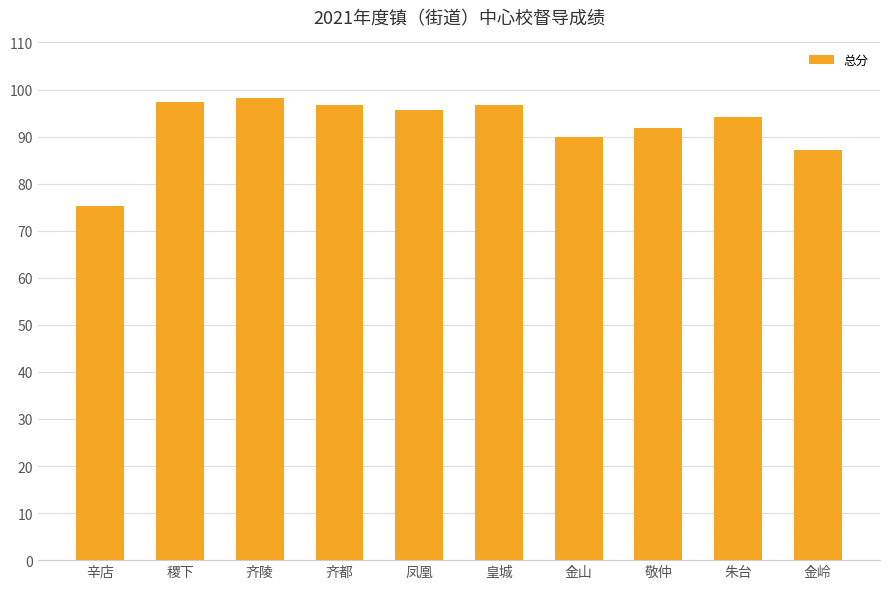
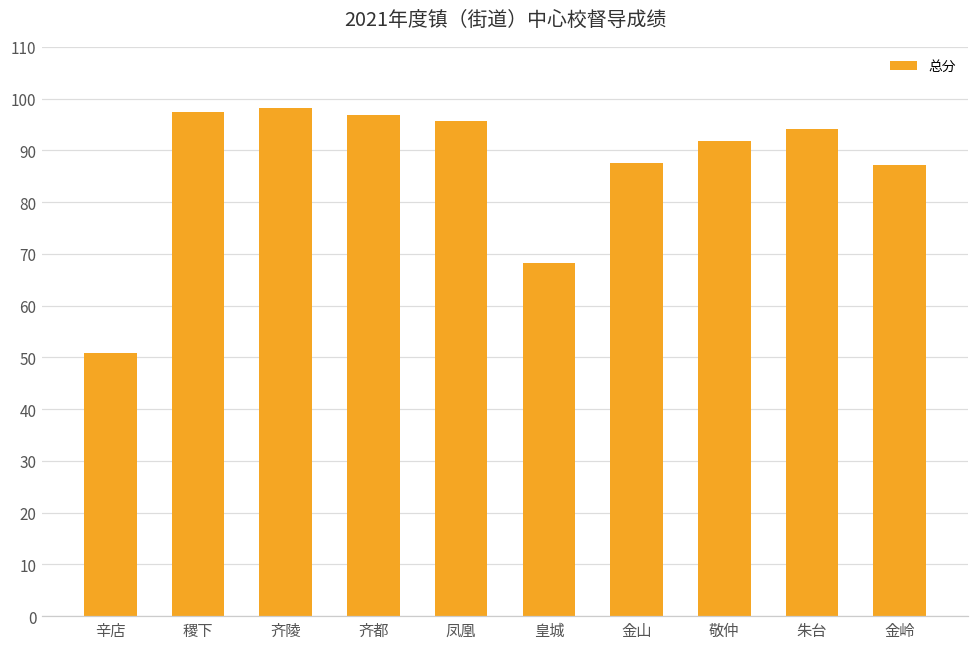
  {
-   "辛店": 75,
+   "辛店": 51,
    "稷下": 97,
    "齐陵": 98,
    "齐都": 97,
    "凤凰": 96,
-   "皇城": 97,
-   "金山": 90,
+   "皇城": 68,
+   "金山": 88,
    "敬仲": 92,
    "朱台": 94,
    "金岭": 87
  }
